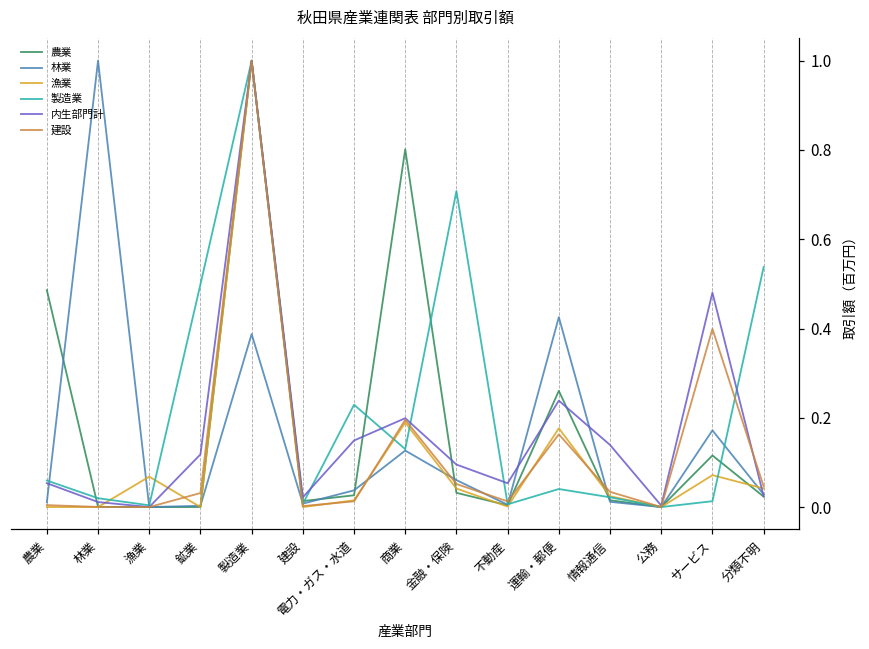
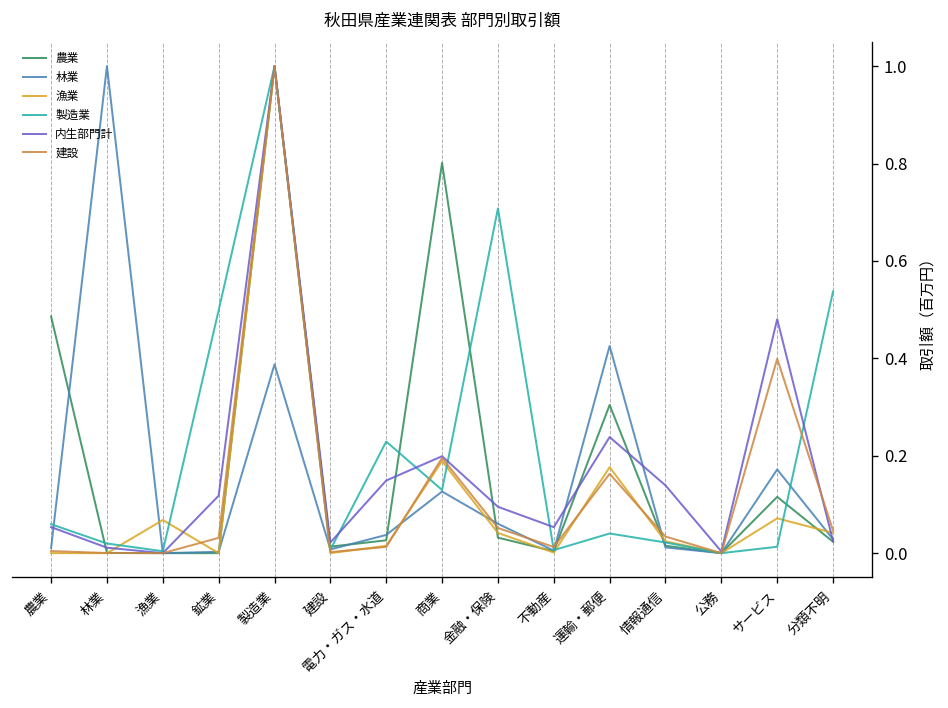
  {
    "農業": {
      "農業": 0.49,
      "電力・ガス・水道": 0.03,
      "商業": 0.80,
      "金融・保険": 0.03,
-     "運輸・郵便": 0.26,
+     "運輸・郵便": 0.30,
      "サービス": 0.12
    },
    "製造業": {
      "林業": 0.02,
      "鉱業": 0.50,
      "電力・ガス・水道": 0.23,
      "金融・保険": 0.71,
      "運輸・郵便": 0.04,
      "サービス": 0.01,
      "分類不明": 0.54
    }
  }
